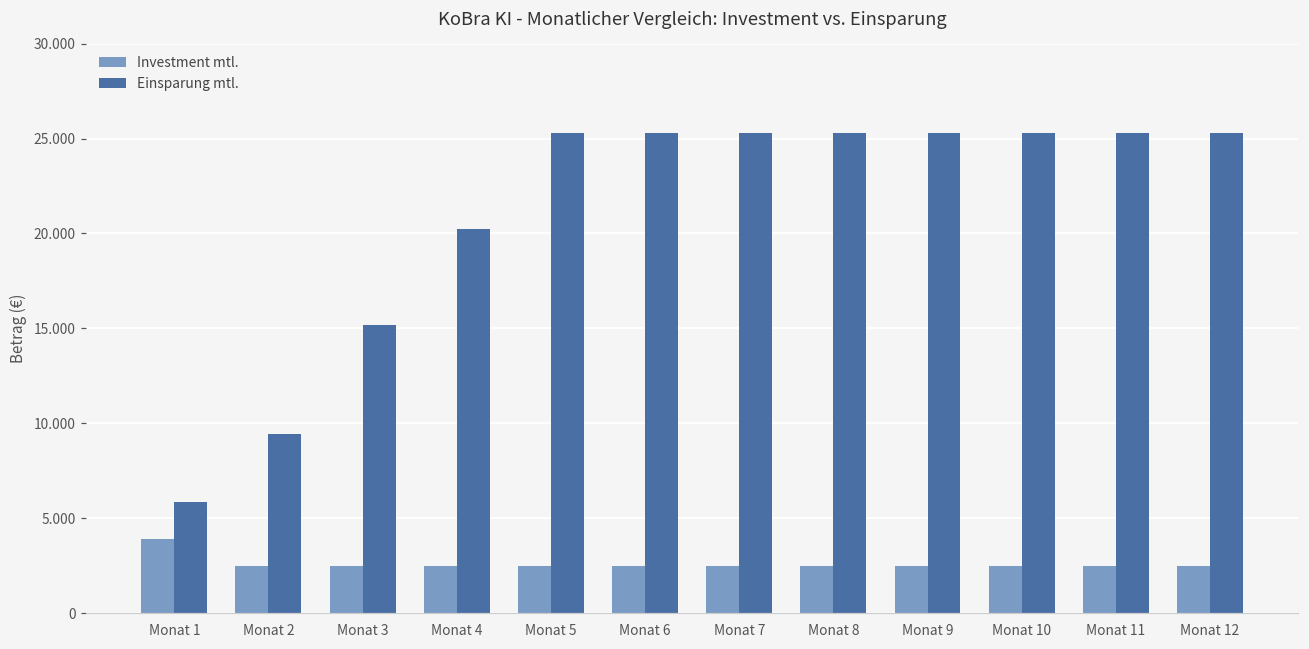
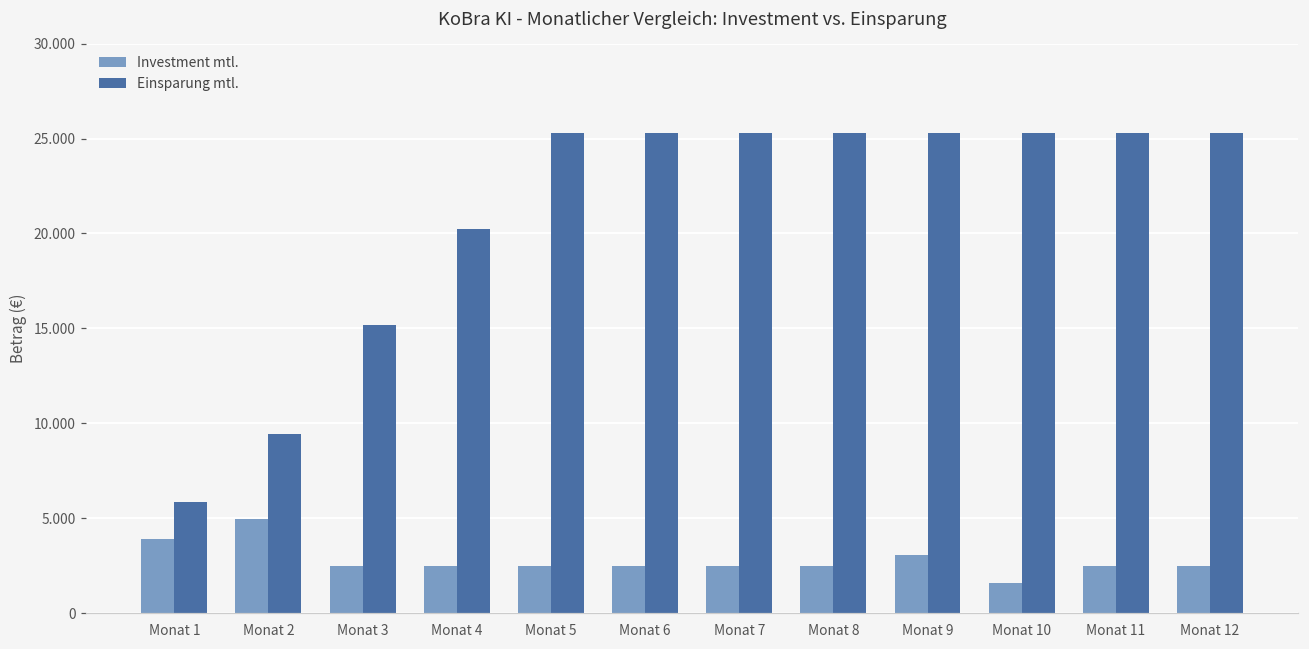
  {
    "Investment mtl.": {
      "Monat 1": 3.9,
-     "Monat 2": 2.5,
+     "Monat 2": 4.9,
      "Monat 3": 2.5,
      "Monat 4": 2.5,
      "Monat 5": 2.5,
      "Monat 6": 2.5,
      "Monat 7": 2.5,
      "Monat 8": 2.5,
-     "Monat 9": 2.5,
-     "Monat 10": 2.5,
+     "Monat 9": 3.0,
+     "Monat 10": 1.6,
      "Monat 11": 2.5,
      "Monat 12": 2.5
    },
    "Einsparung mtl.": {
      "Monat 1": 5.9,
      "Monat 2": 9.4,
      "Monat 3": 15.2,
      "Monat 4": 20.2,
      "Monat 5": 25.3,
      "Monat 6": 25.3,
      "Monat 7": 25.3,
      "Monat 8": 25.3,
      "Monat 9": 25.3,
      "Monat 10": 25.3,
      "Monat 11": 25.3,
      "Monat 12": 25.3
    }
  }
